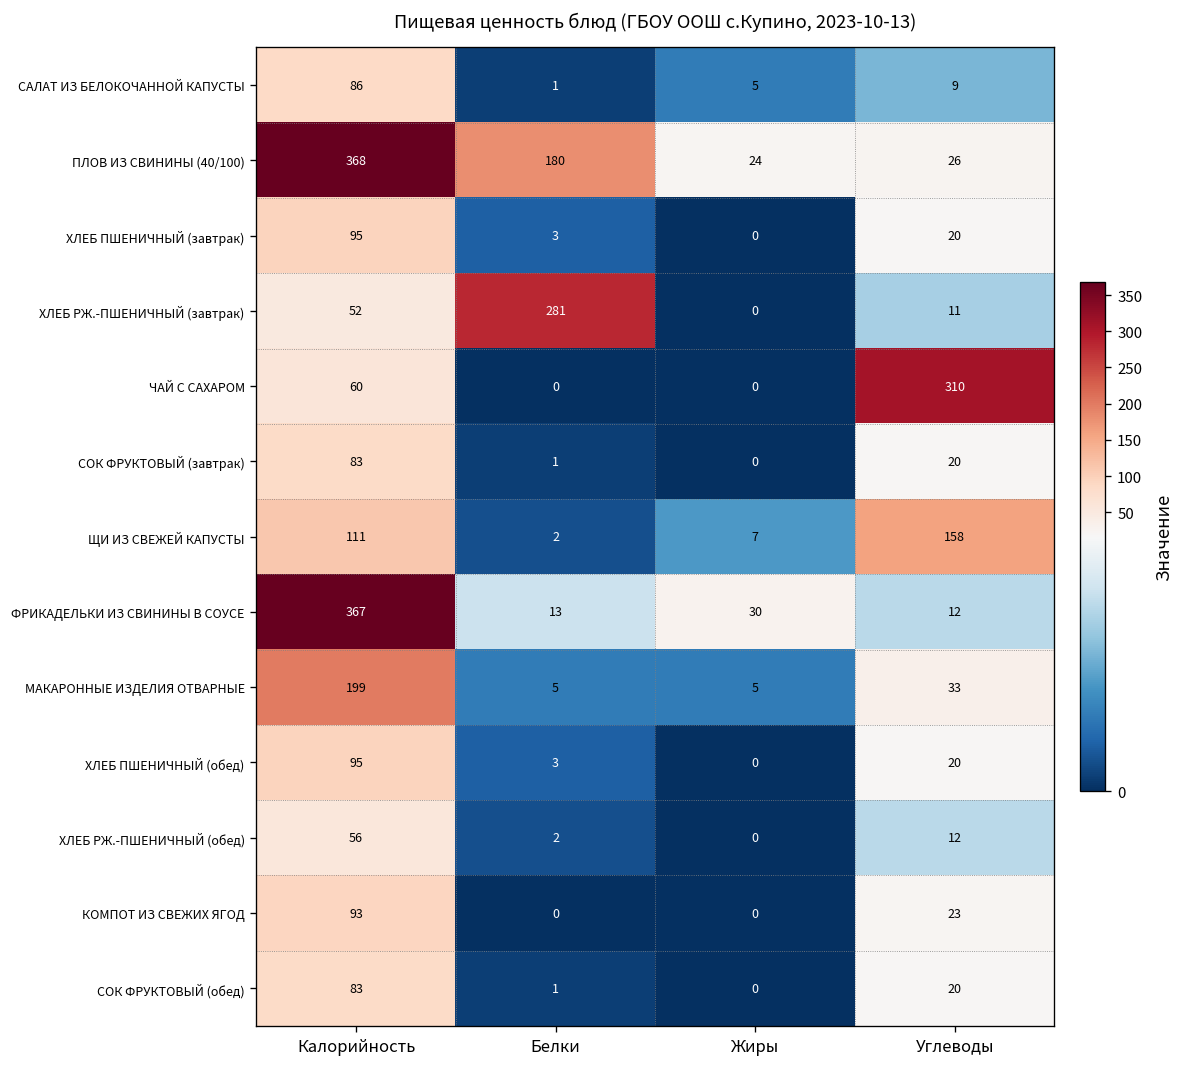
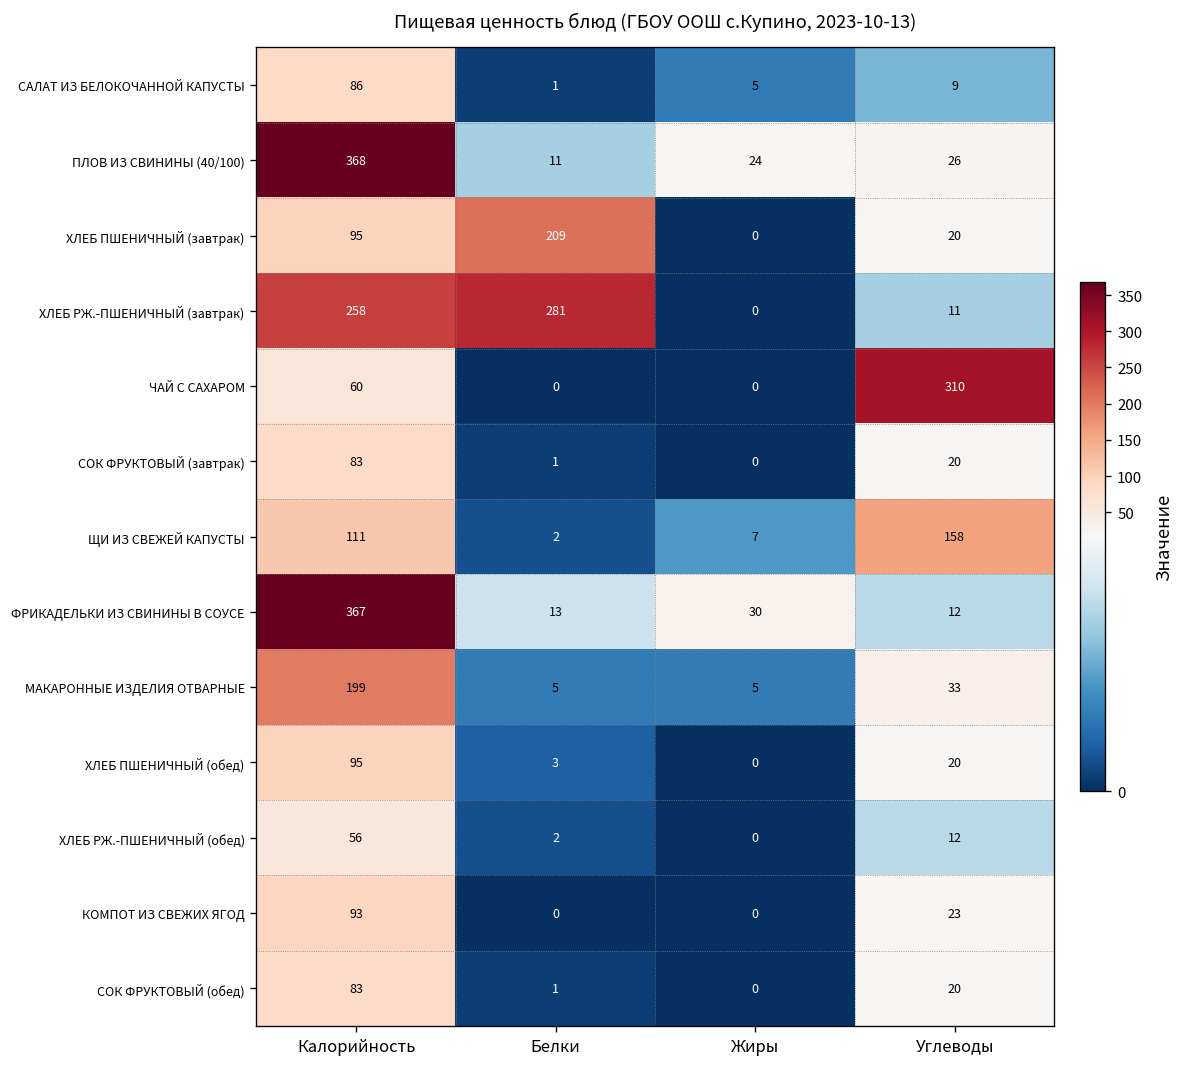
  {
    "САЛАТ ИЗ БЕЛОКОЧАННОЙ КАПУСТЫ": {
      "Калорийность": 86,
      "Белки": 1,
      "Жиры": 5,
      "Углеводы": 9
    },
    "ПЛОВ ИЗ СВИНИНЫ (40/100)": {
      "Калорийность": 368,
-     "Белки": 180,
+     "Белки": 11,
      "Жиры": 24,
      "Углеводы": 26
    },
    "ХЛЕБ ПШЕНИЧНЫЙ (завтрак)": {
      "Калорийность": 95,
-     "Белки": 3,
+     "Белки": 209,
      "Жиры": 0,
      "Углеводы": 20
    },
    "ХЛЕБ РЖ.-ПШЕНИЧНЫЙ (завтрак)": {
-     "Калорийность": 52,
+     "Калорийность": 258,
      "Белки": 281,
      "Жиры": 0,
      "Углеводы": 11
    },
    "ЧАЙ С САХАРОМ": {
      "Калорийность": 60,
      "Белки": 0,
      "Жиры": 0,
      "Углеводы": 310
    },
    "СОК ФРУКТОВЫЙ (завтрак)": {
      "Калорийность": 83,
      "Белки": 1,
      "Жиры": 0,
      "Углеводы": 20
    },
    "ЩИ ИЗ СВЕЖЕЙ КАПУСТЫ": {
      "Калорийность": 111,
      "Белки": 2,
      "Жиры": 7,
      "Углеводы": 158
    },
    "ФРИКАДЕЛЬКИ ИЗ СВИНИНЫ В СОУСЕ": {
      "Калорийность": 367,
      "Белки": 13,
      "Жиры": 30,
      "Углеводы": 12
    },
    "МАКАРОННЫЕ ИЗДЕЛИЯ ОТВАРНЫЕ": {
      "Калорийность": 199,
      "Белки": 5,
      "Жиры": 5,
      "Углеводы": 33
    },
    "ХЛЕБ ПШЕНИЧНЫЙ (обед)": {
      "Калорийность": 95,
      "Белки": 3,
      "Жиры": 0,
      "Углеводы": 20
    },
    "ХЛЕБ РЖ.-ПШЕНИЧНЫЙ (обед)": {
      "Калорийность": 56,
      "Белки": 2,
      "Жиры": 0,
      "Углеводы": 12
    },
    "КОМПОТ ИЗ СВЕЖИХ ЯГОД": {
      "Калорийность": 93,
      "Белки": 0,
      "Жиры": 0,
      "Углеводы": 23
    },
    "СОК ФРУКТОВЫЙ (обед)": {
      "Калорийность": 83,
      "Белки": 1,
      "Жиры": 0,
      "Углеводы": 20
    }
  }
